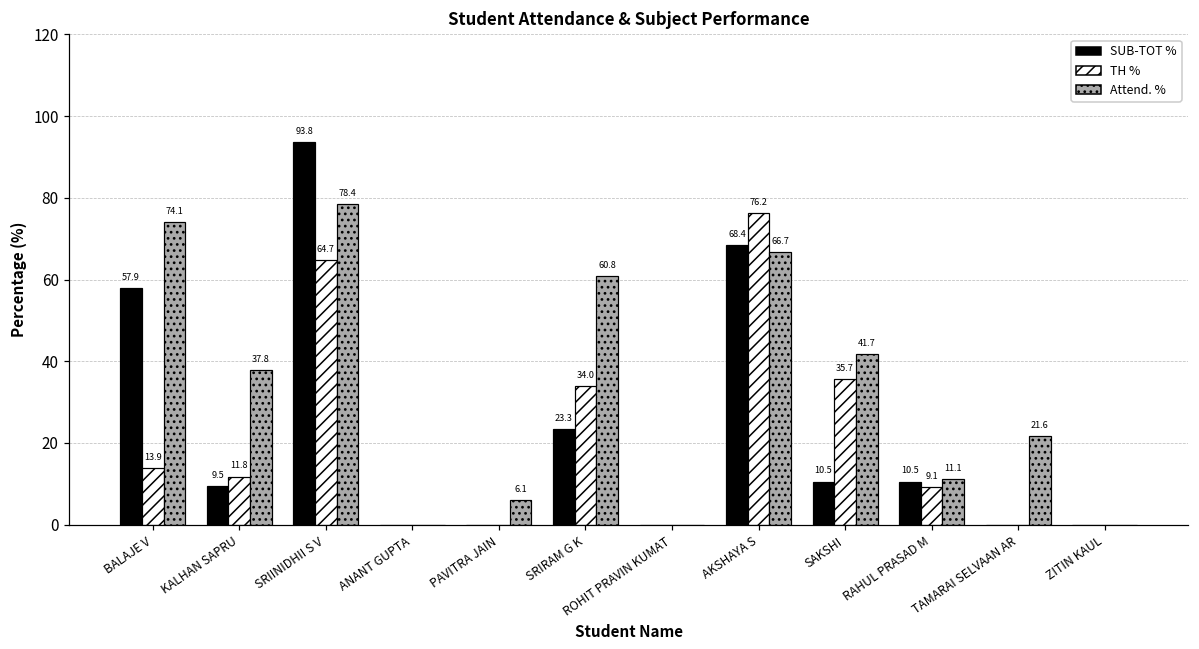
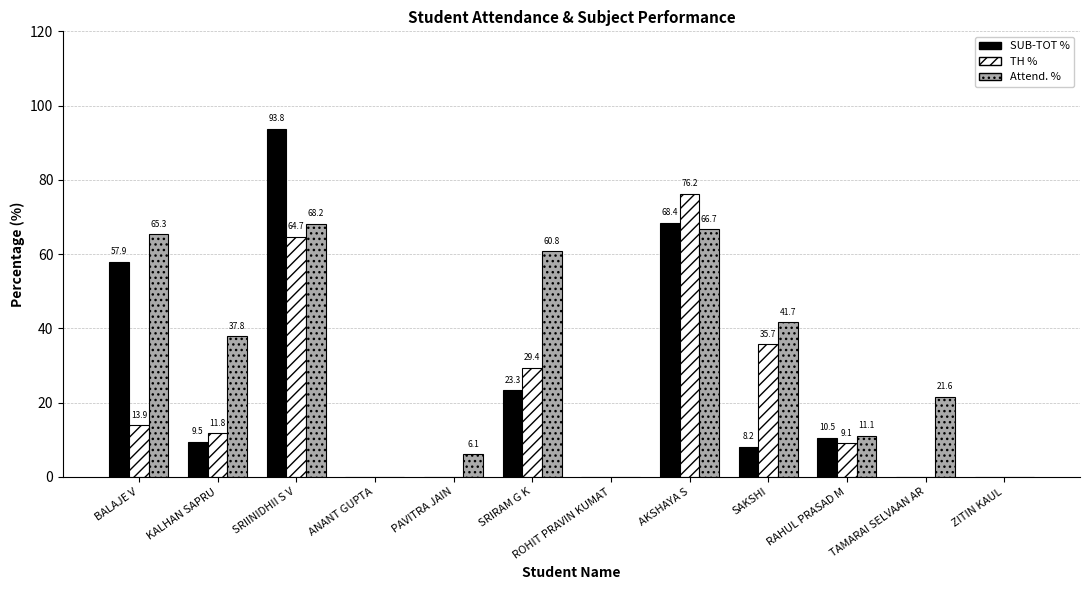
  {
    "SUB-TOT %": {
      "BALAJE V": 57.9,
      "KALHAN SAPRU": 9.5,
      "SRIINIDHII S V": 93.8,
      "SRIRAM G K": 23.3,
      "AKSHAYA S": 68.4,
-     "SAKSHI": 10.5,
+     "SAKSHI": 8.2,
      "RAHUL PRASAD M": 10.5
    },
    "TH %": {
      "BALAJE V": 13.9,
      "KALHAN SAPRU": 11.8,
      "SRIINIDHII S V": 64.7,
-     "SRIRAM G K": 34.0,
+     "SRIRAM G K": 29.4,
      "AKSHAYA S": 76.2,
      "SAKSHI": 35.7,
      "RAHUL PRASAD M": 9.1
    },
    "Attend. %": {
-     "BALAJE V": 74.1,
+     "BALAJE V": 65.3,
      "KALHAN SAPRU": 37.8,
-     "SRIINIDHII S V": 78.4,
+     "SRIINIDHII S V": 68.2,
      "PAVITRA JAIN": 6.1,
      "SRIRAM G K": 60.8,
      "AKSHAYA S": 66.7,
      "SAKSHI": 41.7,
      "RAHUL PRASAD M": 11.1,
      "TAMARAI SELVAAN AR": 21.6
    }
  }
